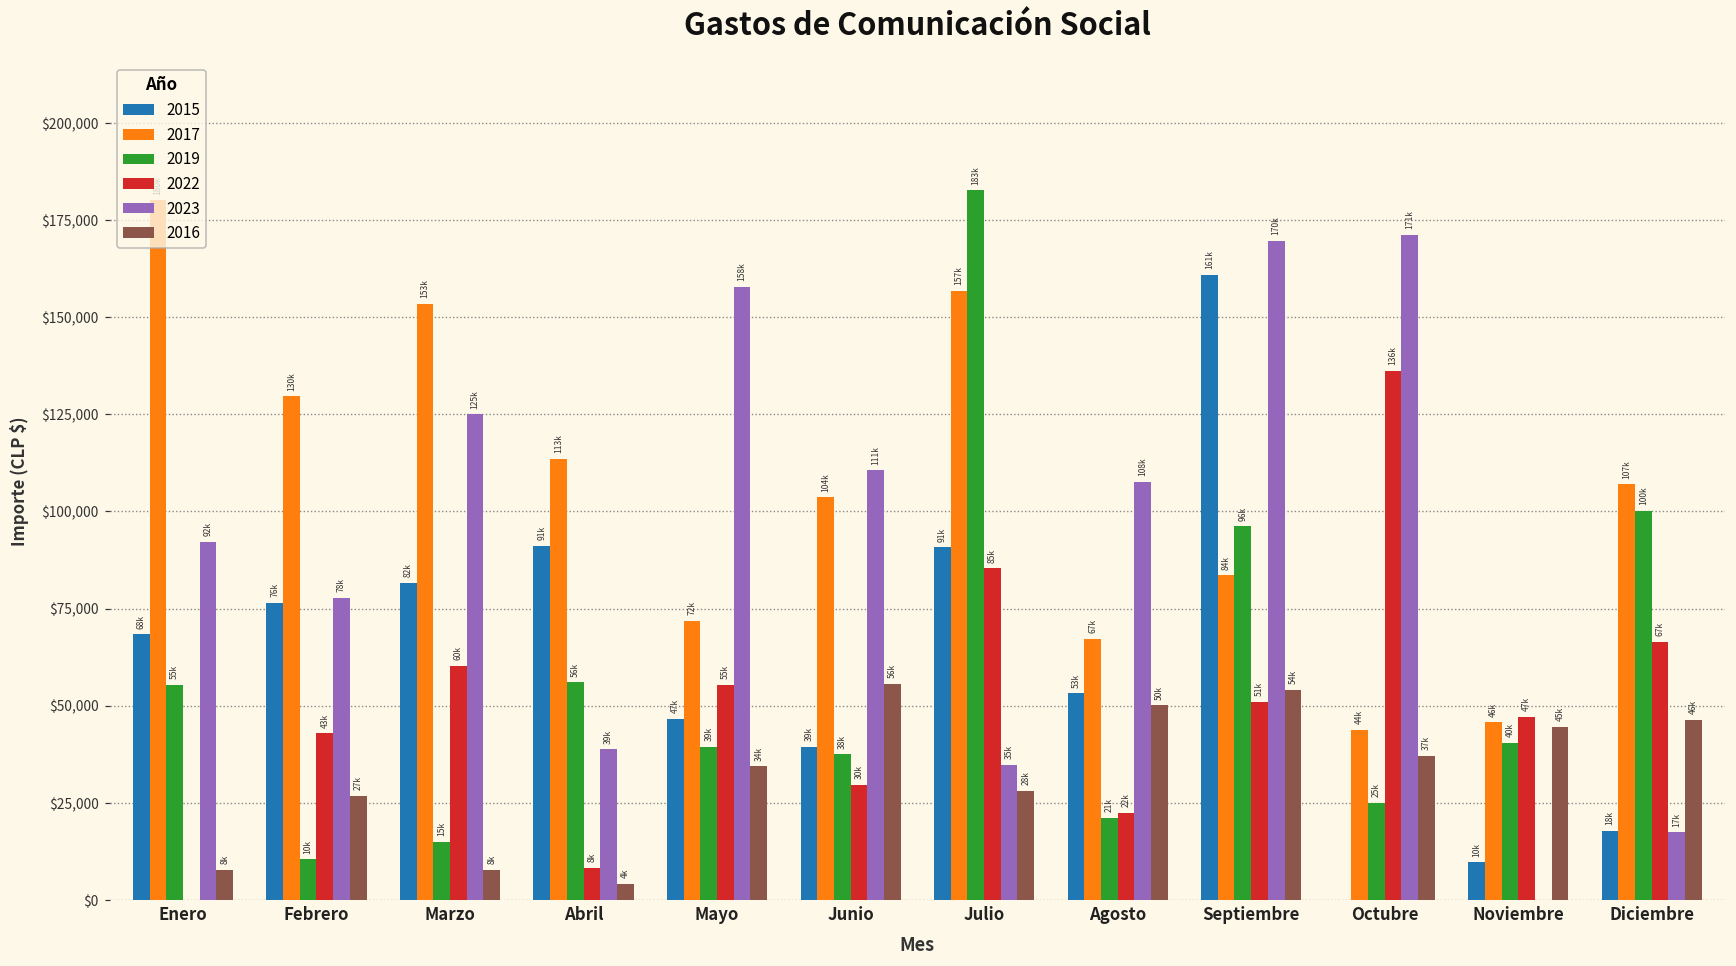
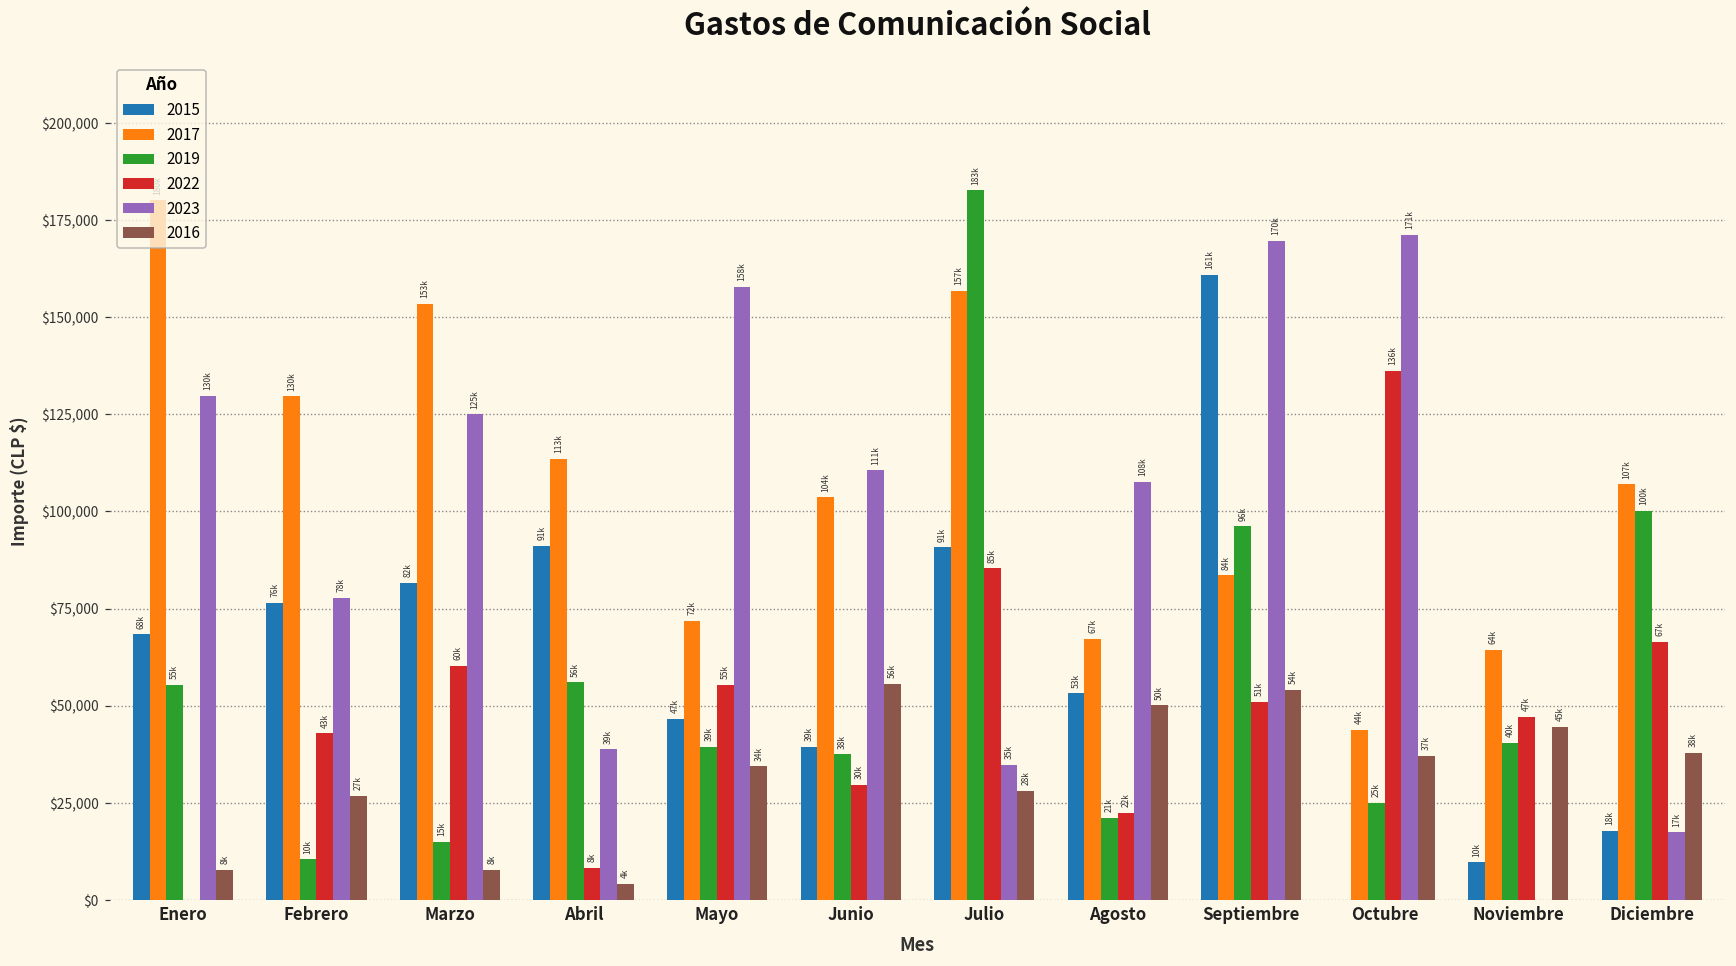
  {
    "2015": {
      "Enero": "68k",
      "Febrero": "76k",
      "Marzo": "82k",
      "Abril": "91k",
      "Mayo": "47k",
      "Junio": "39k",
      "Julio": "91k",
      "Agosto": "53k",
      "Septiembre": "161k",
      "Noviembre": "10k",
      "Diciembre": "18k"
    },
    "2017": {
      "Febrero": "130k",
      "Marzo": "153k",
      "Abril": "113k",
      "Mayo": "72k",
      "Junio": "104k",
      "Julio": "157k",
      "Agosto": "67k",
      "Septiembre": "84k",
      "Octubre": "44k",
-     "Noviembre": "46k",
+     "Noviembre": "64k",
      "Diciembre": "107k"
    },
    "2019": {
      "Enero": "55k",
      "Febrero": "10k",
      "Marzo": "15k",
      "Abril": "56k",
      "Mayo": "39k",
      "Junio": "38k",
      "Julio": "183k",
      "Agosto": "21k",
      "Septiembre": "96k",
      "Octubre": "25k",
      "Noviembre": "40k",
      "Diciembre": "100k"
    },
    "2022": {
      "Febrero": "43k",
      "Marzo": "60k",
      "Abril": "8k",
      "Mayo": "55k",
      "Junio": "30k",
      "Julio": "85k",
      "Agosto": "22k",
      "Septiembre": "51k",
      "Octubre": "136k",
      "Noviembre": "47k",
      "Diciembre": "67k"
    },
    "2023": {
-     "Enero": "92k",
+     "Enero": "130k",
      "Febrero": "78k",
      "Marzo": "125k",
      "Abril": "39k",
      "Mayo": "158k",
      "Junio": "111k",
      "Julio": "35k",
      "Agosto": "108k",
      "Septiembre": "170k",
      "Octubre": "171k",
      "Diciembre": "17k"
    },
    "2016": {
      "Enero": "8k",
      "Febrero": "27k",
      "Marzo": "8k",
      "Abril": "4k",
      "Mayo": "34k",
      "Junio": "56k",
      "Julio": "28k",
      "Agosto": "50k",
      "Septiembre": "54k",
      "Octubre": "37k",
      "Noviembre": "45k",
-     "Diciembre": "46k"
+     "Diciembre": "38k"
    }
  }
